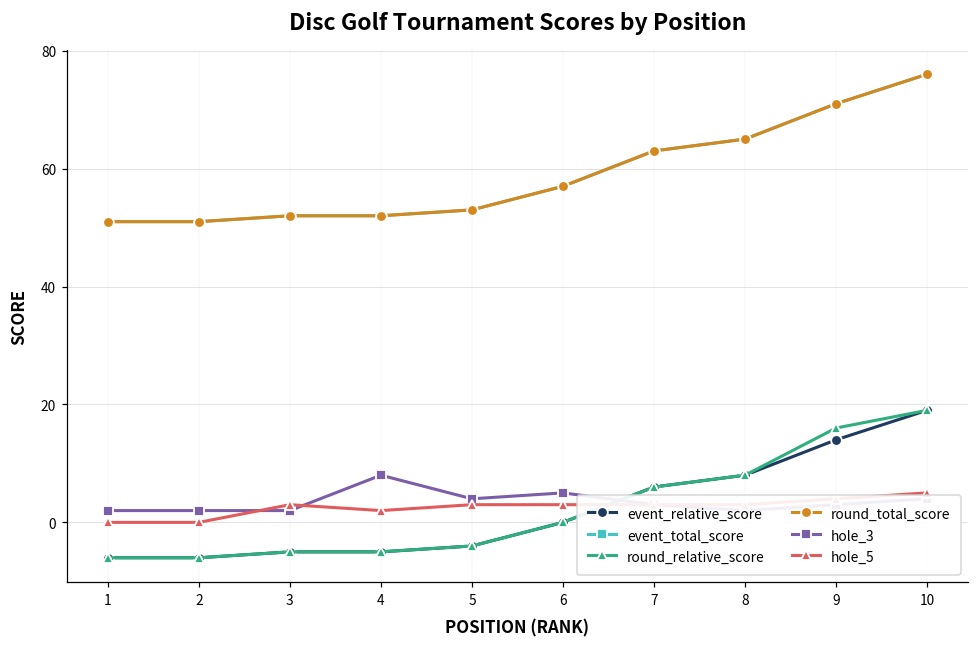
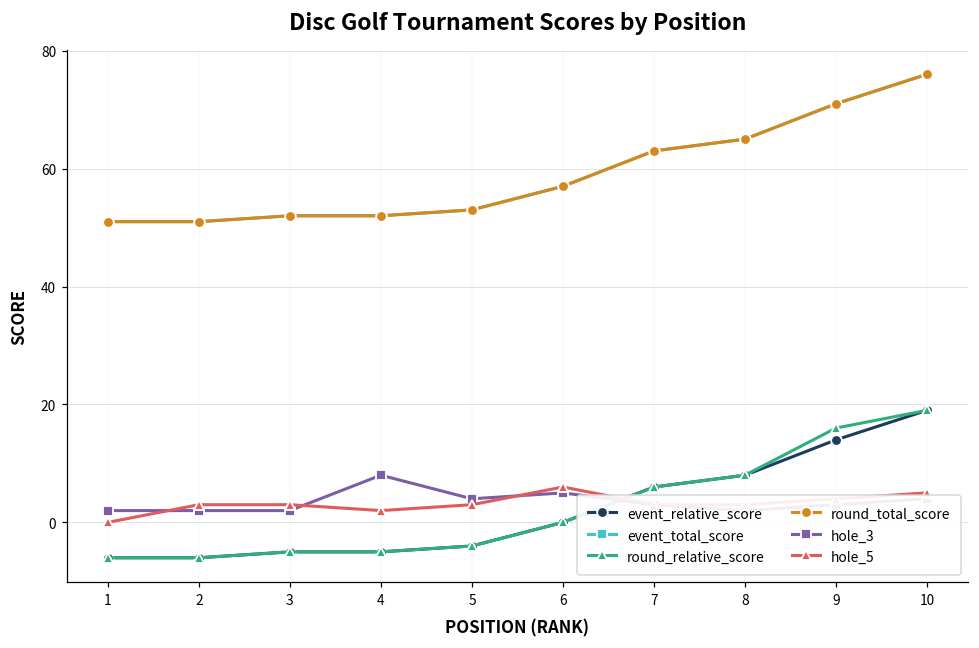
  {
    "event_relative_score": {
      "9": 14
    },
    "round_total_score": {
      "1": 51,
      "2": 51,
      "3": 52,
      "4": 52,
      "5": 53,
      "6": 57,
      "7": 63,
      "8": 65,
      "9": 71,
      "10": 76
    },
    "round_relative_score": {
      "9": 16
    },
    "hole_3": {
      "1": 2,
      "2": 2,
      "3": 2,
      "4": 8,
      "5": 4,
      "6": 5
    },
    "hole_5": {
      "1": 0,
-     "2": 0,
+     "2": 3,
      "3": 3,
      "4": 2,
      "5": 3,
-     "6": 3,
+     "6": 6,
      "10": 5
    }
  }
